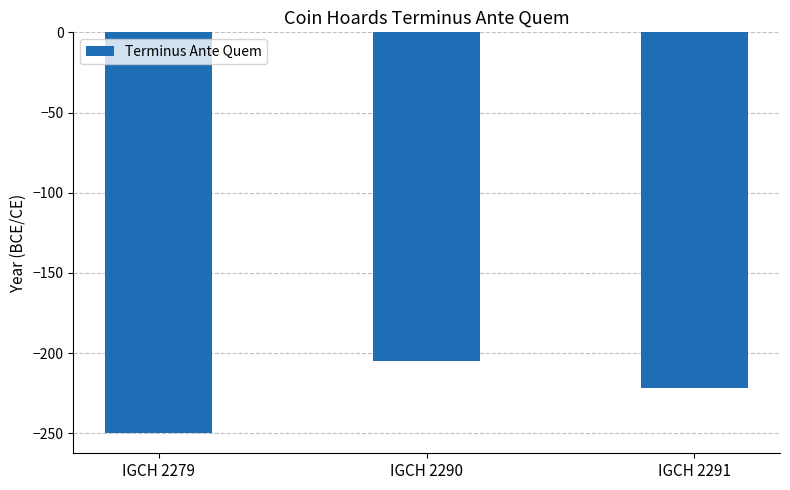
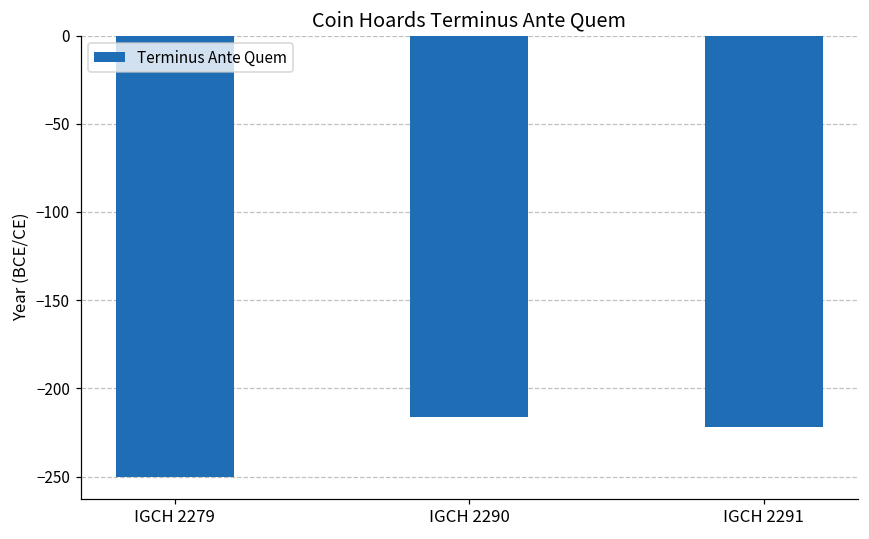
  {
    "IGCH 2279": -250,
-   "IGCH 2290": -205,
+   "IGCH 2290": -216,
    "IGCH 2291": -222
  }
